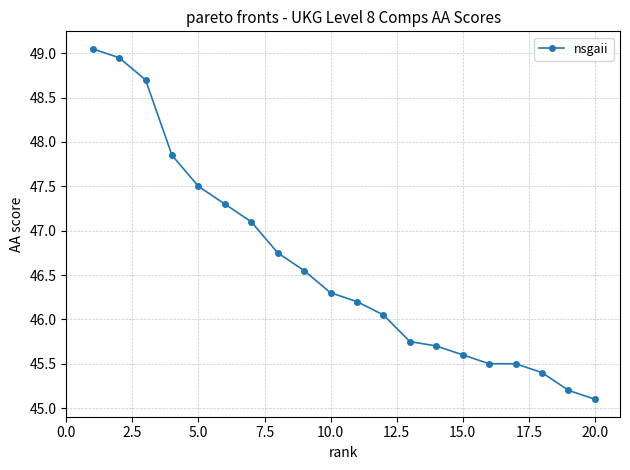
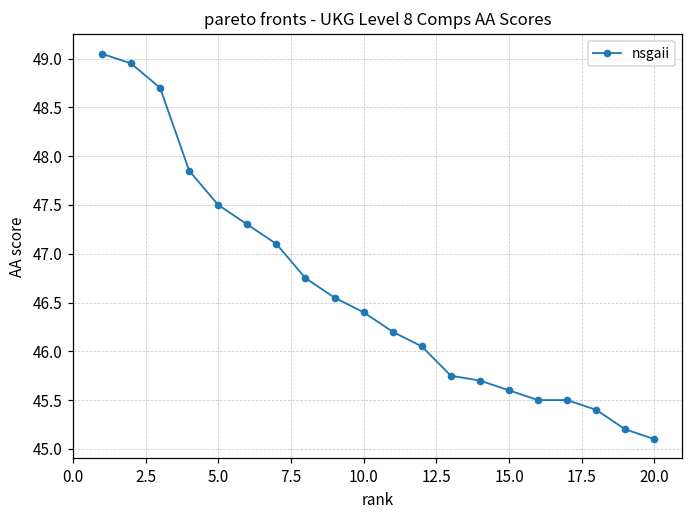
  {
    "5.0": 47.5,
-   "10.0": 46.3,
+   "10.0": 46.4,
    "15.0": 45.6,
    "20.0": 45.1
  }
